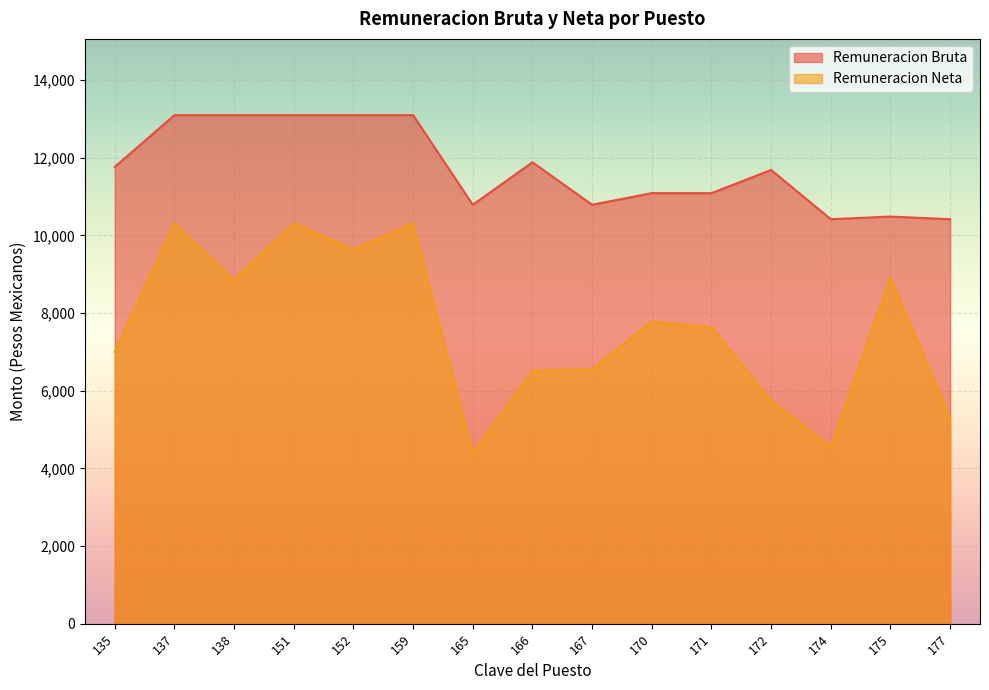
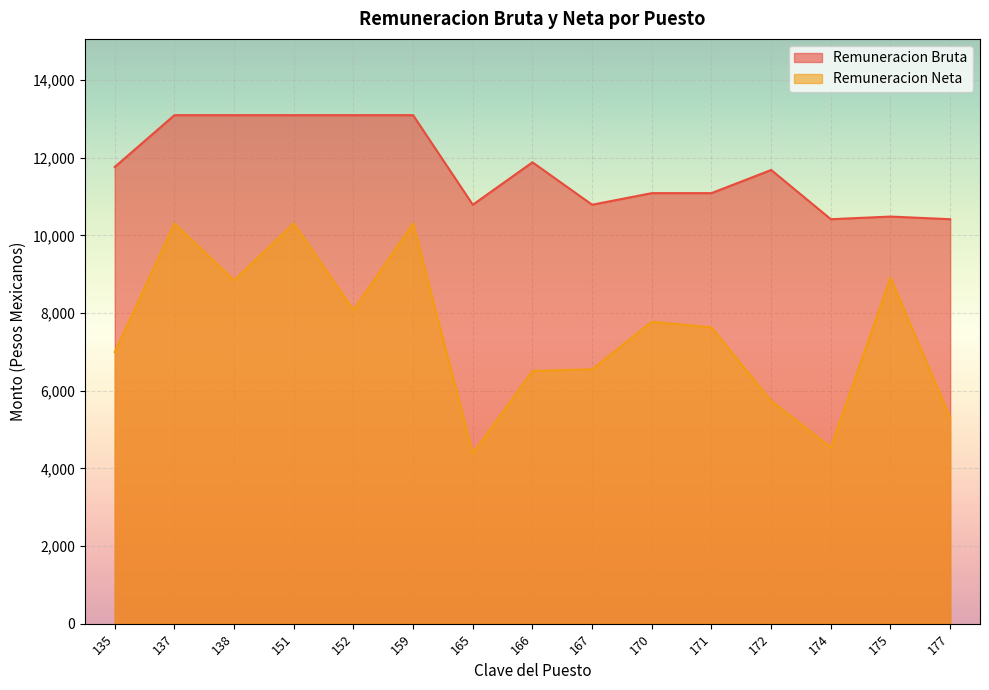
  {
    "Remuneracion Bruta": {
      "135": "11,800",
      "137": "13,100",
      "138": "13,100",
      "151": "13,100",
      "152": "13,100",
      "159": "13,100",
      "165": "10,800",
      "166": "11,900",
      "167": "10,800",
      "170": "11,100",
      "171": "11,100",
      "172": "11,700",
      "174": "10,400",
      "175": "10,500",
      "177": "10,400"
    },
    "Remuneracion Neta": {
      "135": "7,000",
      "137": "10,300",
      "138": "8,800",
      "151": "10,300",
-     "152": "9,600",
+     "152": "8,100",
      "159": "10,300",
      "165": "4,400",
      "166": "6,500",
      "167": "6,600",
      "170": "7,800",
      "171": "7,600",
      "172": "5,700",
      "174": "4,500",
      "175": "8,900",
      "177": "5,300"
    }
  }
